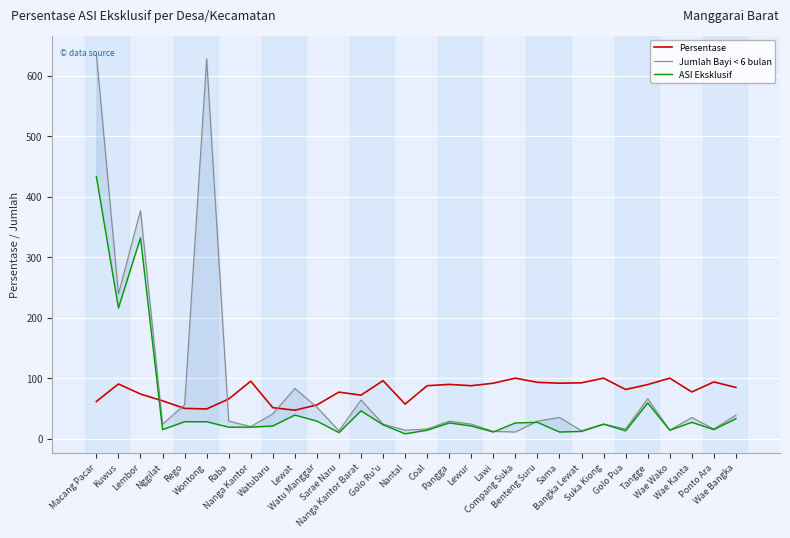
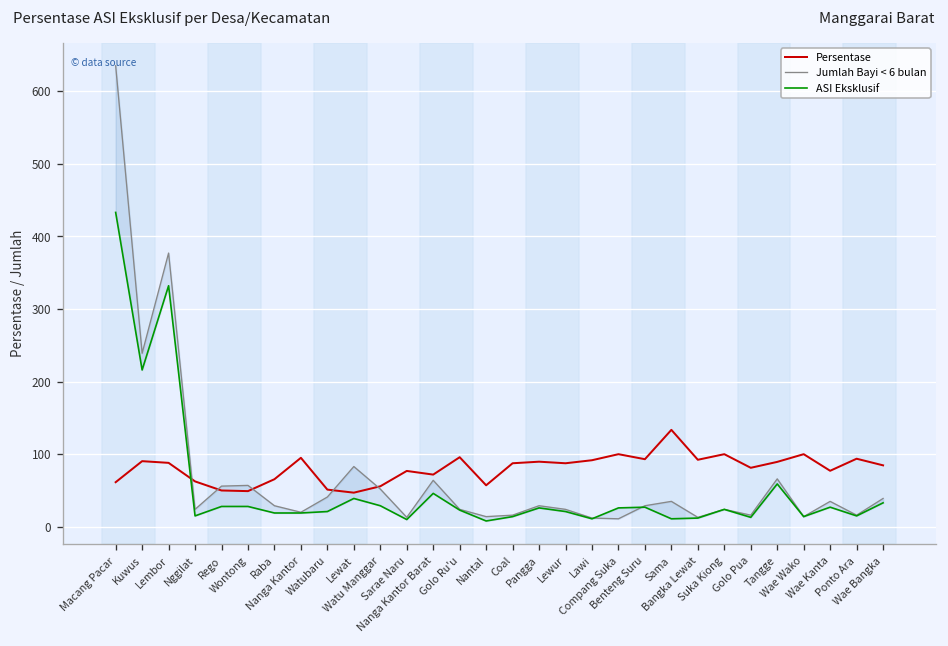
  {
    "Persentase": {
      "Macang Pacar": 60,
      "Kuwus": 90,
-     "Lembor": 70,
+     "Lembor": 90,
      "Nggilat": 60,
      "Rego": 50,
      "Wontong": 50,
      "Raba": 70,
      "Nanga Kantor": 100,
      "Watubaru": 50,
      "Lewat": 50,
      "Sarae Naru": 80,
      "Nanga Kantor Barat": 70,
      "Golo Ru'u": 100,
      "Nantal": 60,
      "Coal": 90,
      "Pangga": 90,
      "Lewur": 90,
      "Lawi": 90,
      "Compang Suka": 100,
      "Benteng Suru": 90,
-     "Sama": 90,
+     "Sama": 130,
      "Bangka Lewat": 90,
      "Suka Kiong": 100,
      "Golo Pua": 80,
      "Tangge": 90,
      "Wae Wako": 100,
      "Wae Kanta": 80,
      "Ponto Ara": 90,
      "Wae Bangka": 80
    },
    "Jumlah Bayi < 6 bulan": {
-     "Wontong": 630,
+     "Wontong": 60,
      "Compang Suka": 10
    },
    "ASI Eksklusif": {
      "Macang Pacar": 430,
      "Kuwus": 220,
      "Lembor": 330,
      "Nggilat": 20,
      "Rego": 30,
      "Wontong": 30,
      "Raba": 20,
      "Watubaru": 20,
      "Lewat": 40,
      "Watu Manggar": 30,
      "Nanga Kantor Barat": 50,
      "Nantal": 10,
      "Sama": 10,
      "Tangge": 60,
      "Wae Kanta": 30,
      "Wae Bangka": 30
    }
  }
